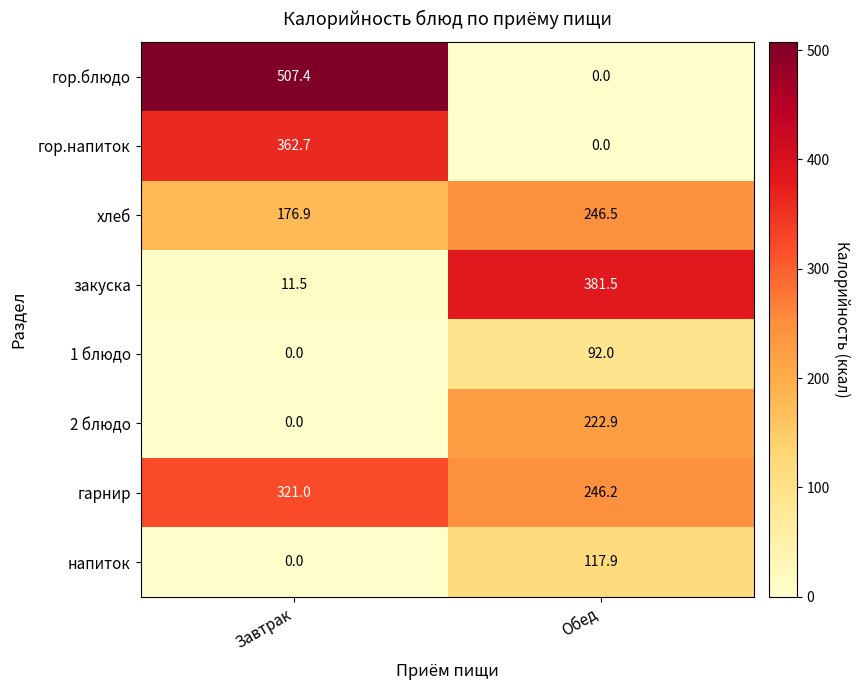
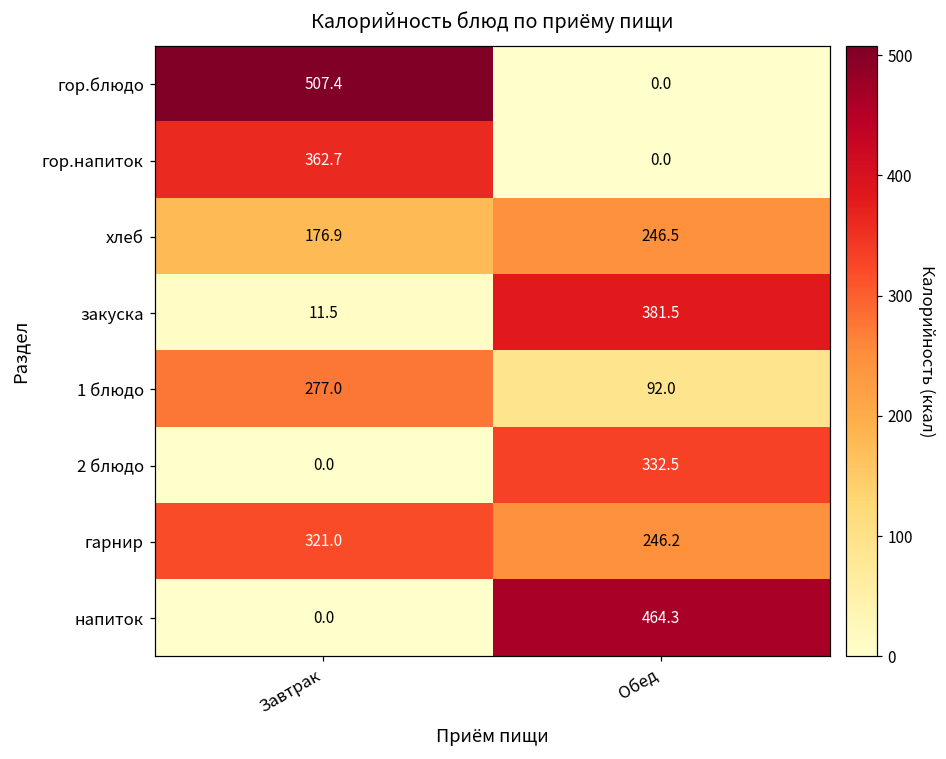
  {
    "гор.блюдо": {
      "Завтрак": 507.4,
      "Обед": 0.0
    },
    "гор.напиток": {
      "Завтрак": 362.7,
      "Обед": 0.0
    },
    "хлеб": {
      "Завтрак": 176.9,
      "Обед": 246.5
    },
    "закуска": {
      "Завтрак": 11.5,
      "Обед": 381.5
    },
    "1 блюдо": {
-     "Завтрак": 0.0,
+     "Завтрак": 277.0,
      "Обед": 92.0
    },
    "2 блюдо": {
      "Завтрак": 0.0,
-     "Обед": 222.9
+     "Обед": 332.5
    },
    "гарнир": {
      "Завтрак": 321.0,
      "Обед": 246.2
    },
    "напиток": {
      "Завтрак": 0.0,
-     "Обед": 117.9
+     "Обед": 464.3
    }
  }
